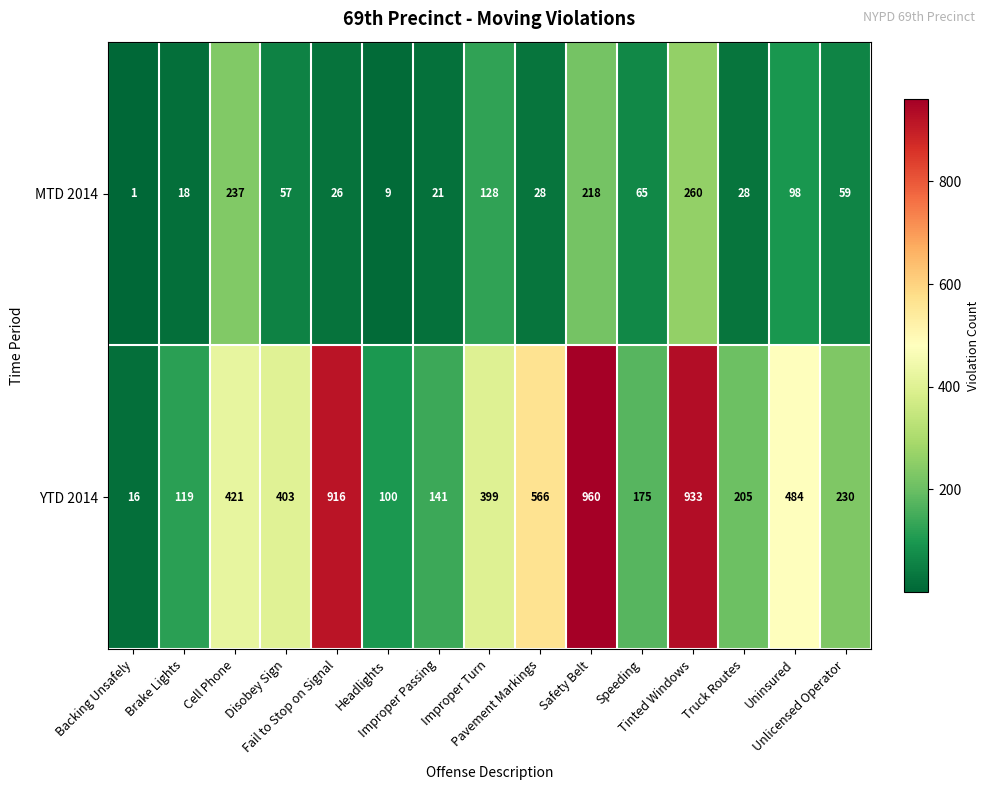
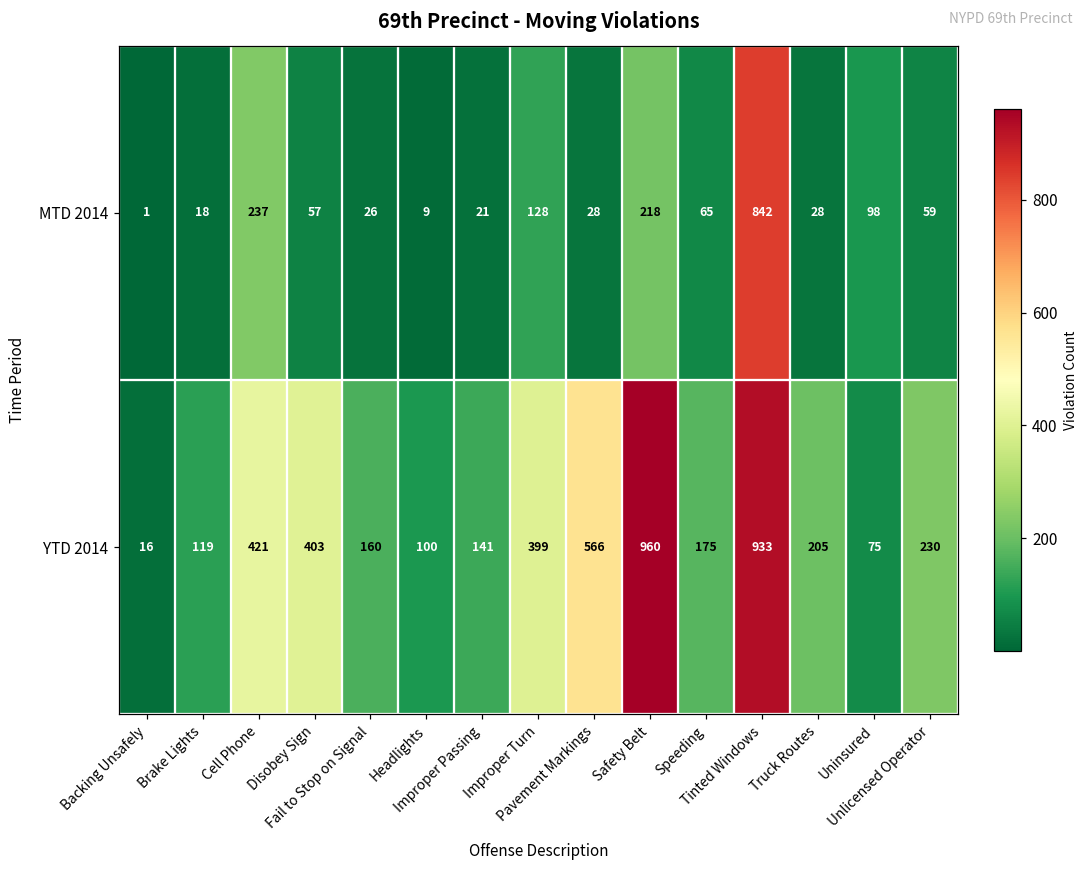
  {
    "MTD 2014": {
      "Backing Unsafely": 1,
      "Brake Lights": 18,
      "Cell Phone": 237,
      "Disobey Sign": 57,
      "Fail to Stop on Signal": 26,
      "Headlights": 9,
      "Improper Passing": 21,
      "Improper Turn": 128,
      "Pavement Markings": 28,
      "Safety Belt": 218,
      "Speeding": 65,
-     "Tinted Windows": 260,
+     "Tinted Windows": 842,
      "Truck Routes": 28,
      "Uninsured": 98,
      "Unlicensed Operator": 59
    },
    "YTD 2014": {
      "Backing Unsafely": 16,
      "Brake Lights": 119,
      "Cell Phone": 421,
      "Disobey Sign": 403,
-     "Fail to Stop on Signal": 916,
+     "Fail to Stop on Signal": 160,
      "Headlights": 100,
      "Improper Passing": 141,
      "Improper Turn": 399,
      "Pavement Markings": 566,
      "Safety Belt": 960,
      "Speeding": 175,
      "Tinted Windows": 933,
      "Truck Routes": 205,
-     "Uninsured": 484,
+     "Uninsured": 75,
      "Unlicensed Operator": 230
    }
  }
